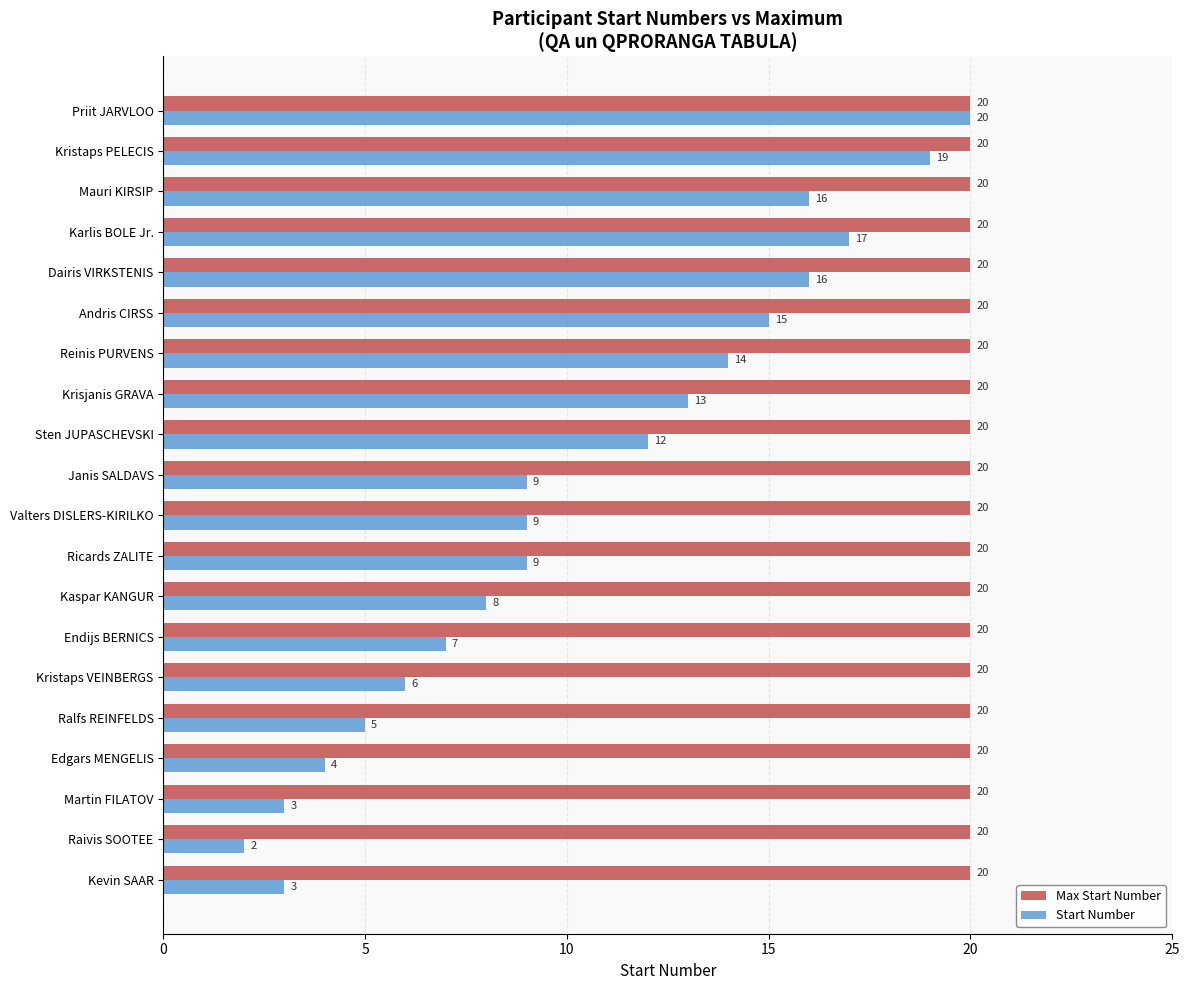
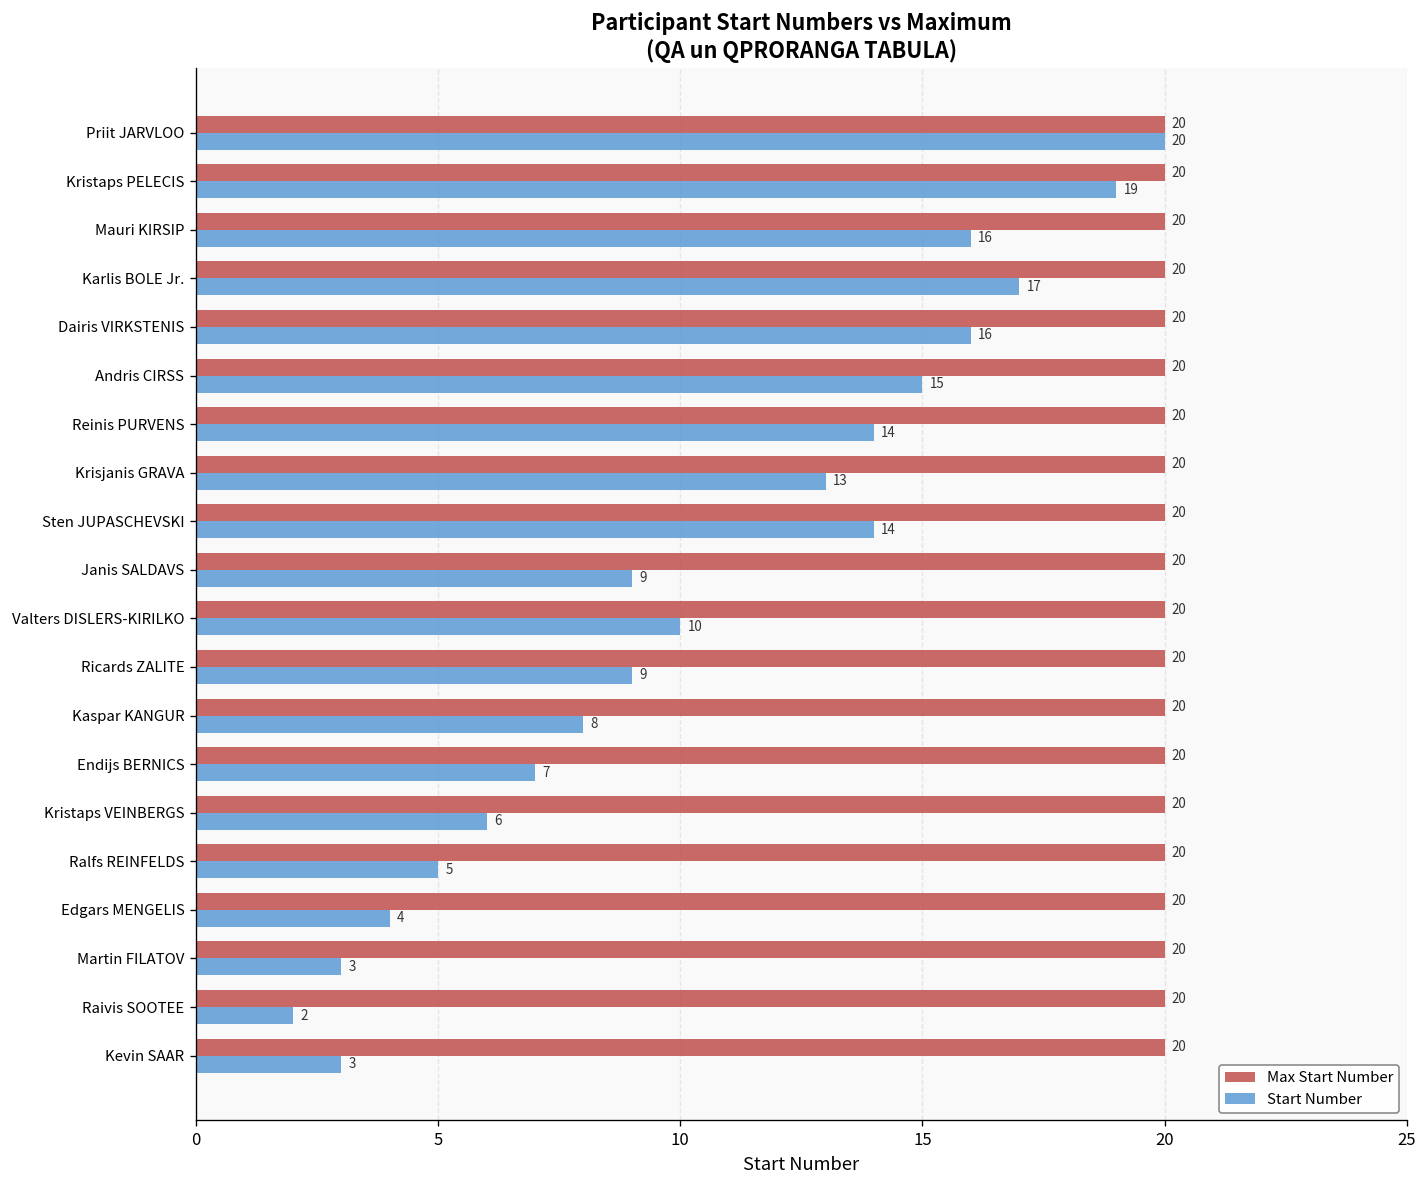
  {
    "Max Start Number": {
      "Priit JARVLOO": 20,
      "Kristaps PELECIS": 20,
      "Mauri KIRSIP": 20,
      "Karlis BOLE Jr.": 20,
      "Dairis VIRKSTENIS": 20,
      "Andris CIRSS": 20,
      "Reinis PURVENS": 20,
      "Krisjanis GRAVA": 20,
      "Sten JUPASCHEVSKI": 20,
      "Janis SALDAVS": 20,
      "Valters DISLERS-KIRILKO": 20,
      "Ricards ZALITE": 20,
      "Kaspar KANGUR": 20,
      "Endijs BERNICS": 20,
      "Kristaps VEINBERGS": 20,
      "Ralfs REINFELDS": 20,
      "Edgars MENGELIS": 20,
      "Martin FILATOV": 20,
      "Raivis SOOTEE": 20,
      "Kevin SAAR": 20
    },
    "Start Number": {
      "Priit JARVLOO": 20,
      "Kristaps PELECIS": 19,
      "Mauri KIRSIP": 16,
      "Karlis BOLE Jr.": 17,
      "Dairis VIRKSTENIS": 16,
      "Andris CIRSS": 15,
      "Reinis PURVENS": 14,
      "Krisjanis GRAVA": 13,
-     "Sten JUPASCHEVSKI": 12,
+     "Sten JUPASCHEVSKI": 14,
      "Janis SALDAVS": 9,
-     "Valters DISLERS-KIRILKO": 9,
+     "Valters DISLERS-KIRILKO": 10,
      "Ricards ZALITE": 9,
      "Kaspar KANGUR": 8,
      "Endijs BERNICS": 7,
      "Kristaps VEINBERGS": 6,
      "Ralfs REINFELDS": 5,
      "Edgars MENGELIS": 4,
      "Martin FILATOV": 3,
      "Raivis SOOTEE": 2,
      "Kevin SAAR": 3
    }
  }
